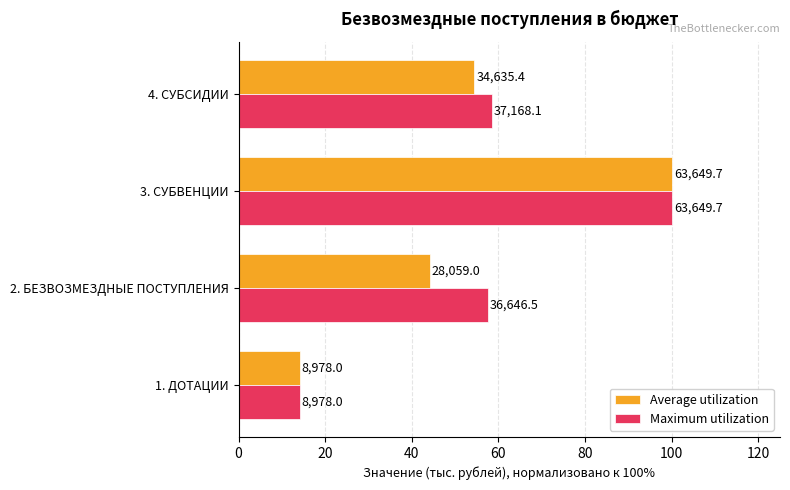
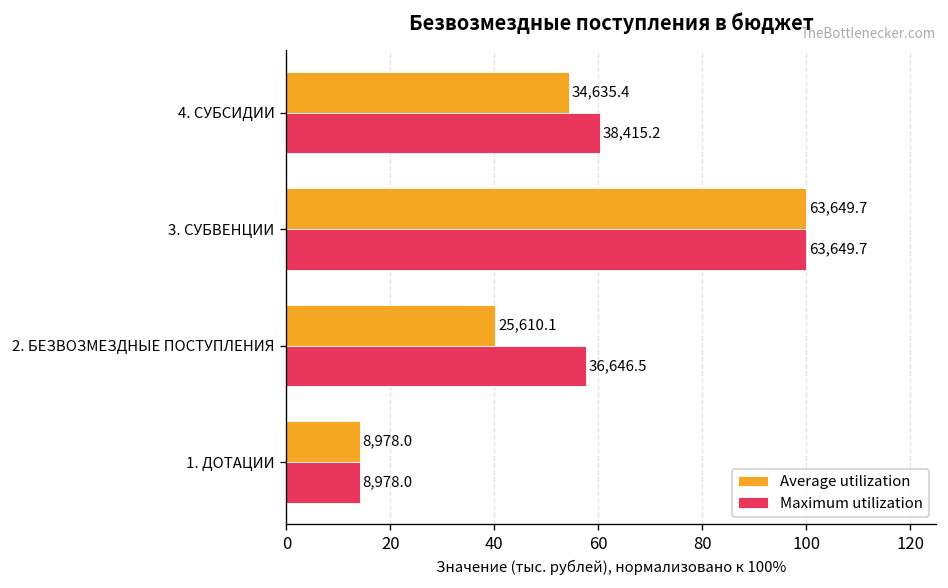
  {
    "Average utilization": {
-     "2. БЕЗВОЗМЕЗДНЫЕ ПОСТУПЛЕНИЯ": "28,059.0"
+     "2. БЕЗВОЗМЕЗДНЫЕ ПОСТУПЛЕНИЯ": "25,610.1"
    },
    "Maximum utilization": {
-     "4. СУБСИДИИ": "37,168.1"
+     "4. СУБСИДИИ": "38,415.2"
    }
  }
